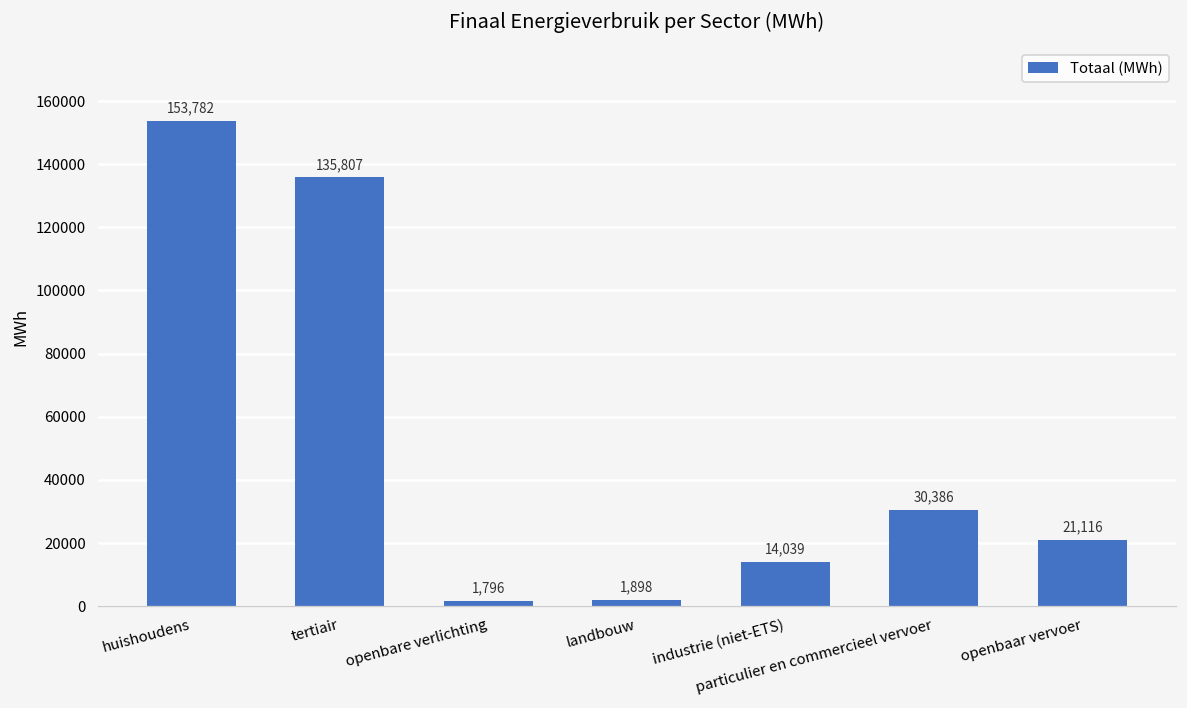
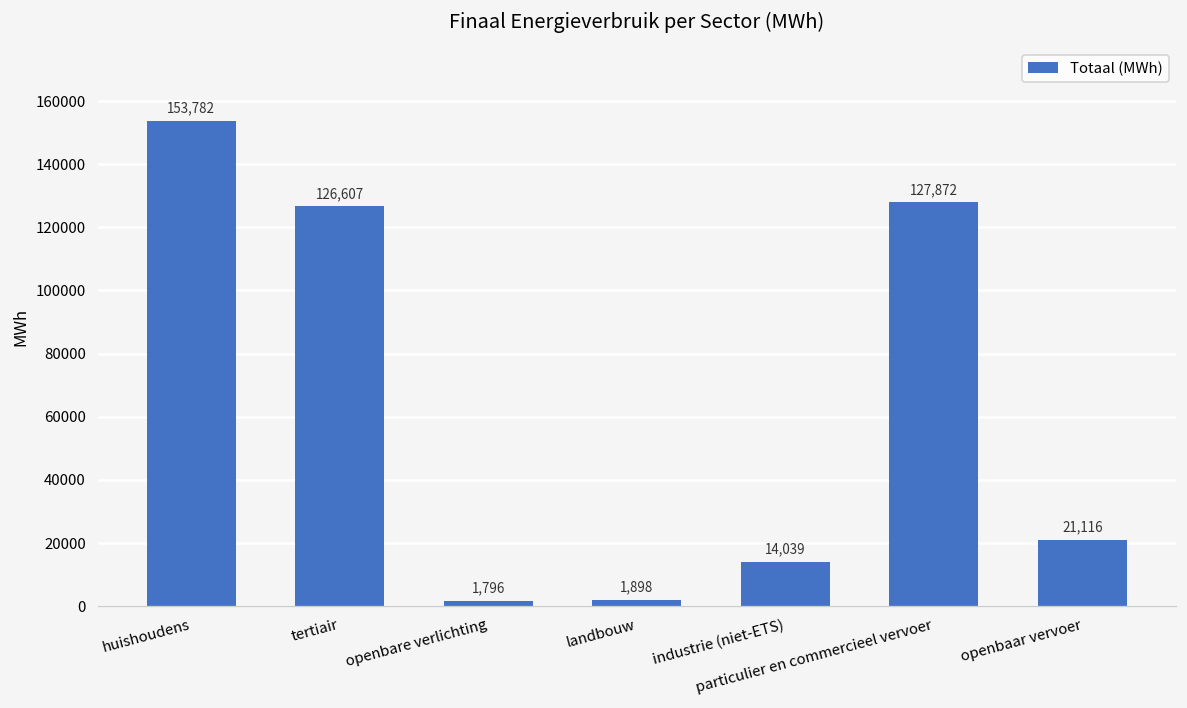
  {
    "huishoudens": "153,782",
-   "tertiair": "135,807",
+   "tertiair": "126,607",
    "openbare verlichting": "1,796",
    "landbouw": "1,898",
    "industrie (niet-ETS)": "14,039",
-   "particulier en commercieel vervoer": "30,386",
+   "particulier en commercieel vervoer": "127,872",
    "openbaar vervoer": "21,116"
  }
